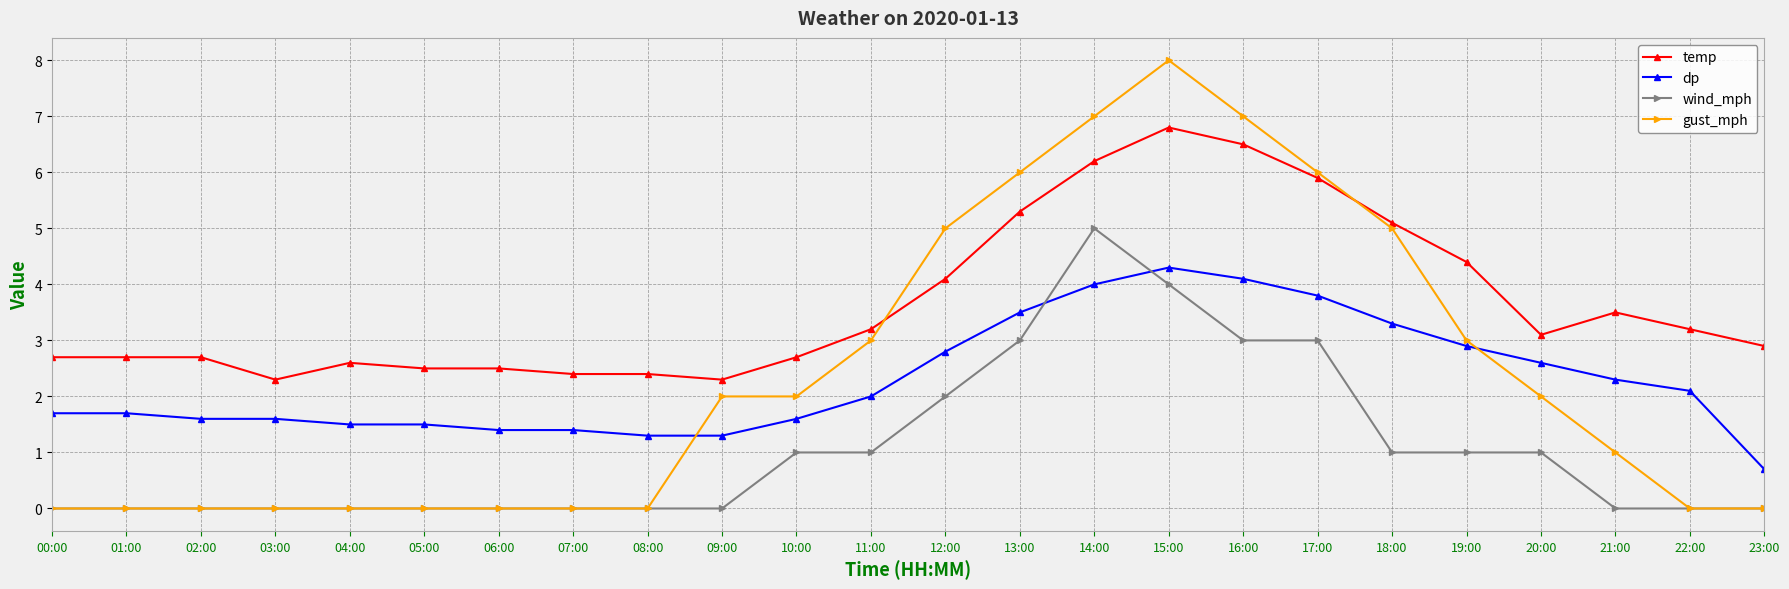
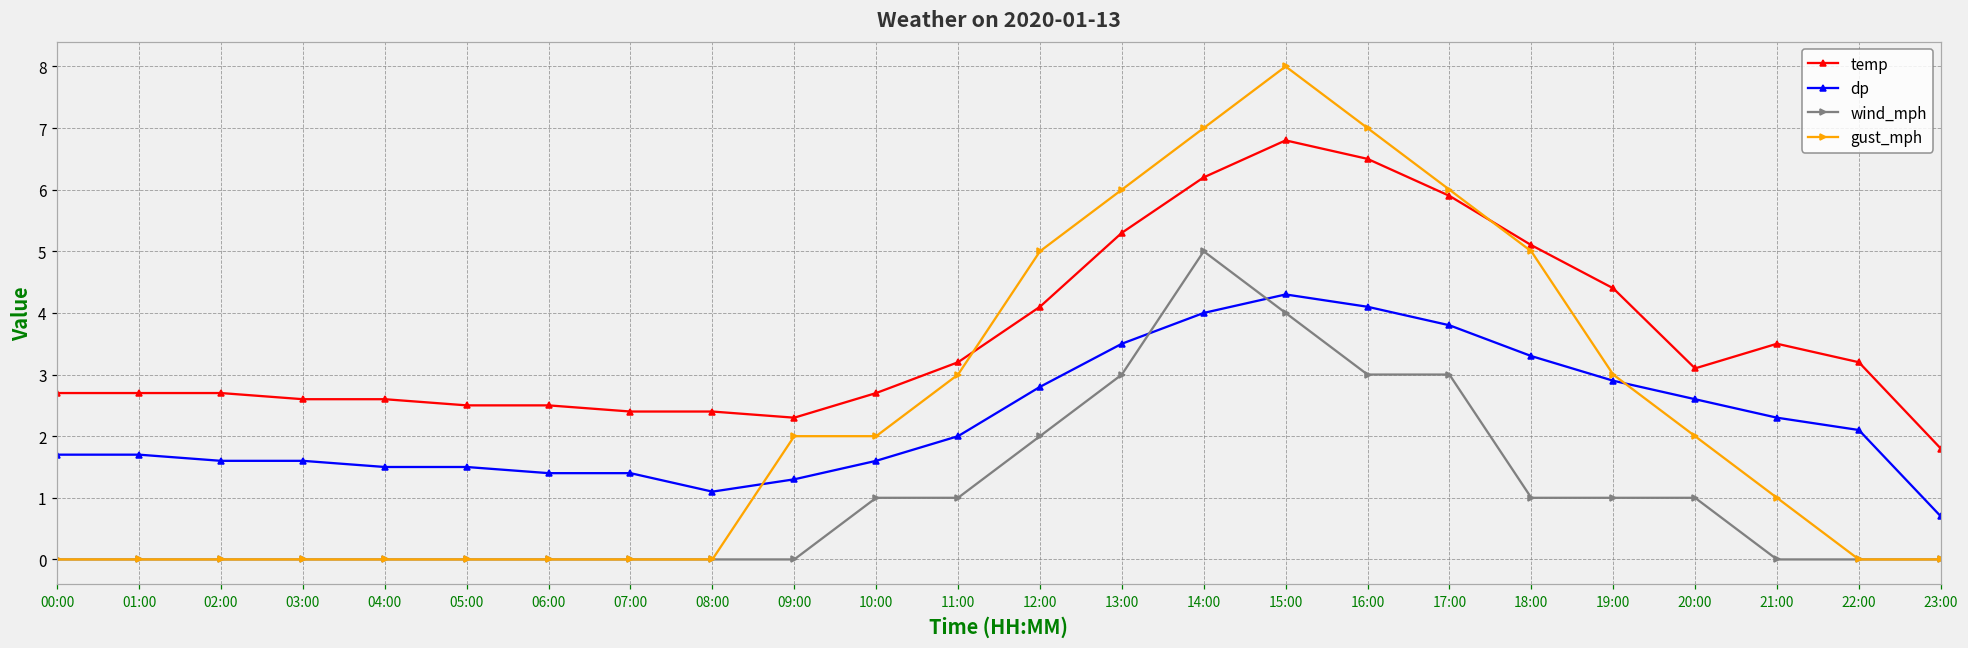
  {
    "temp": {
      "00:00": 2.7,
      "01:00": 2.7,
      "02:00": 2.7,
-     "03:00": 2.3,
+     "03:00": 2.6,
      "04:00": 2.6,
      "05:00": 2.5,
      "06:00": 2.5,
      "07:00": 2.4,
      "08:00": 2.4,
      "09:00": 2.3,
      "10:00": 2.7,
      "11:00": 3.2,
      "12:00": 4.1,
      "13:00": 5.3,
      "14:00": 6.2,
      "15:00": 6.8,
      "16:00": 6.5,
      "17:00": 5.9,
      "18:00": 5.1,
      "19:00": 4.4,
      "20:00": 3.1,
      "21:00": 3.5,
      "22:00": 3.2,
-     "23:00": 2.9
+     "23:00": 1.8
    },
    "dp": {
      "00:00": 1.7,
      "01:00": 1.7,
      "02:00": 1.6,
      "03:00": 1.6,
      "04:00": 1.5,
      "05:00": 1.5,
      "06:00": 1.4,
      "07:00": 1.4,
-     "08:00": 1.3,
+     "08:00": 1.1,
      "09:00": 1.3,
      "10:00": 1.6,
      "11:00": 2.0,
      "12:00": 2.8,
      "13:00": 3.5,
      "14:00": 4.0,
      "15:00": 4.3,
      "16:00": 4.1,
      "17:00": 3.8,
      "18:00": 3.3,
      "19:00": 2.9,
      "20:00": 2.6,
      "21:00": 2.3,
      "22:00": 2.1,
      "23:00": 0.7
    },
    "wind_mph": {
      "09:00": 0.0,
      "10:00": 1.0,
      "11:00": 1.0,
      "12:00": 2.0,
      "13:00": 3.0,
      "14:00": 5.0,
      "15:00": 4.0,
      "16:00": 3.0,
      "17:00": 3.0,
      "18:00": 1.0,
      "19:00": 1.0,
      "20:00": 1.0,
      "21:00": 0.0
    },
    "gust_mph": {
      "09:00": 2.0,
      "10:00": 2.0,
      "11:00": 3.0,
      "12:00": 5.0,
      "13:00": 6.0,
      "14:00": 7.0,
      "15:00": 8.0,
      "16:00": 7.0,
      "17:00": 6.0,
      "18:00": 5.0,
      "19:00": 3.0,
      "20:00": 2.0,
      "21:00": 1.0
    }
  }
